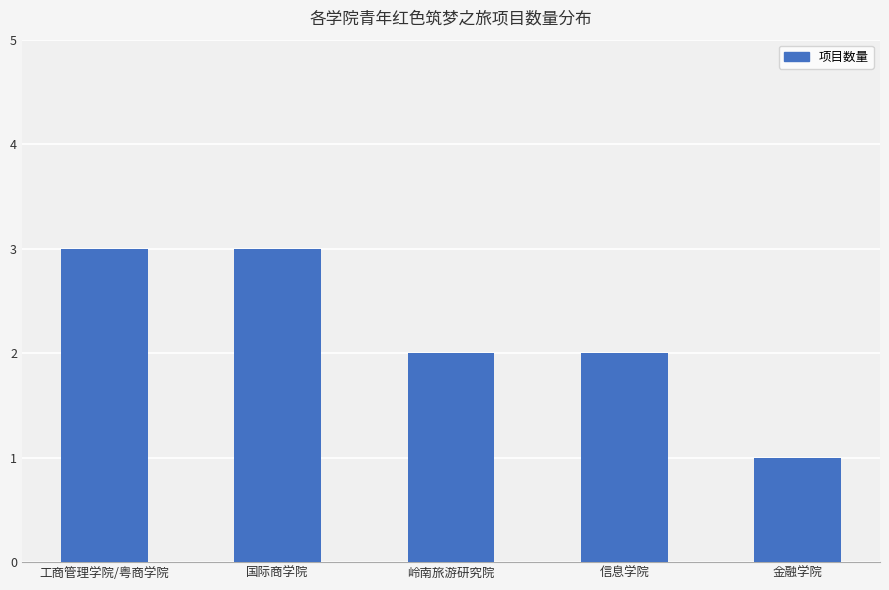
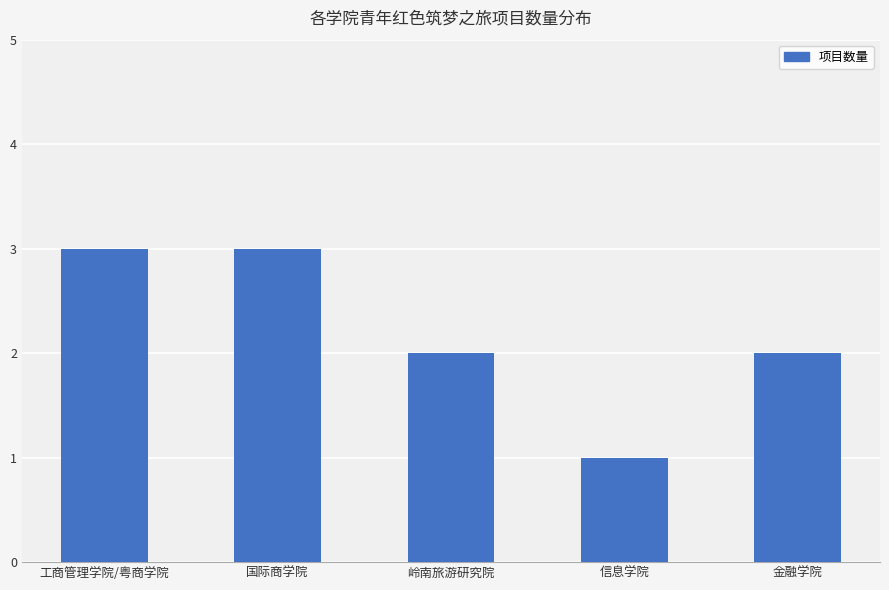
  {
    "工商管理学院/粤商学院": 3,
    "国际商学院": 3,
    "岭南旅游研究院": 2,
-   "信息学院": 2,
-   "金融学院": 1
+   "信息学院": 1,
+   "金融学院": 2
  }
